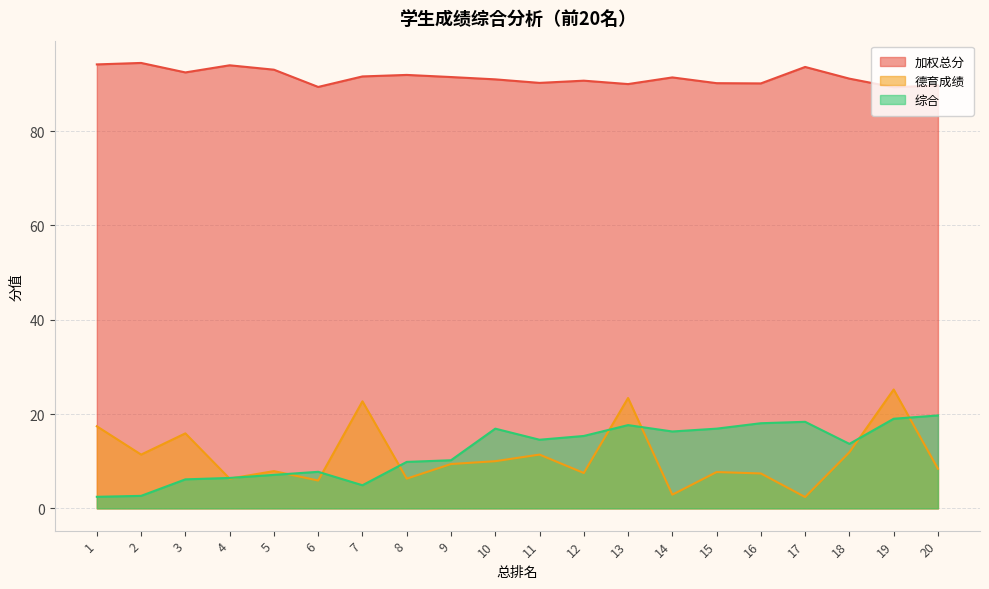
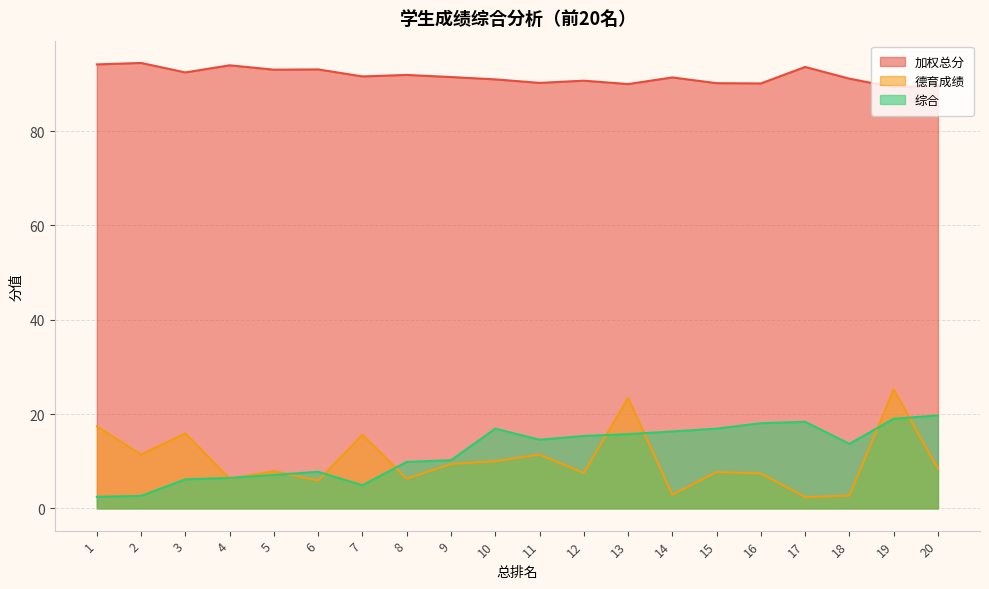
  {
    "加权总分": {
      "1": 94,
      "2": 94,
      "3": 92,
      "4": 94,
      "5": 93,
-     "6": 89,
+     "6": 93,
      "7": 92,
      "8": 92,
      "9": 91,
      "10": 91,
      "11": 90,
      "12": 91,
      "13": 90,
      "14": 91,
      "15": 90,
      "16": 90,
      "17": 94,
      "18": 91
    },
    "德育成绩": {
      "1": 17,
      "2": 11,
      "3": 16,
      "5": 8,
      "6": 6,
-     "7": 23,
+     "7": 16,
      "8": 6,
      "9": 9,
      "10": 10,
      "11": 11,
      "12": 8,
      "13": 23,
      "14": 3,
      "15": 8,
      "16": 7,
      "17": 2,
-     "18": 12,
+     "18": 3,
      "19": 25,
      "20": 8
    },
    "综合": {
      "1": 2,
      "2": 3,
      "3": 6,
      "5": 7,
      "6": 8,
      "7": 5,
      "8": 10,
      "9": 10,
      "10": 17,
      "11": 15,
      "12": 15,
-     "13": 18,
+     "13": 16,
      "14": 16,
      "15": 17,
      "16": 18,
      "17": 18,
      "18": 14,
      "19": 19,
      "20": 20
    }
  }
